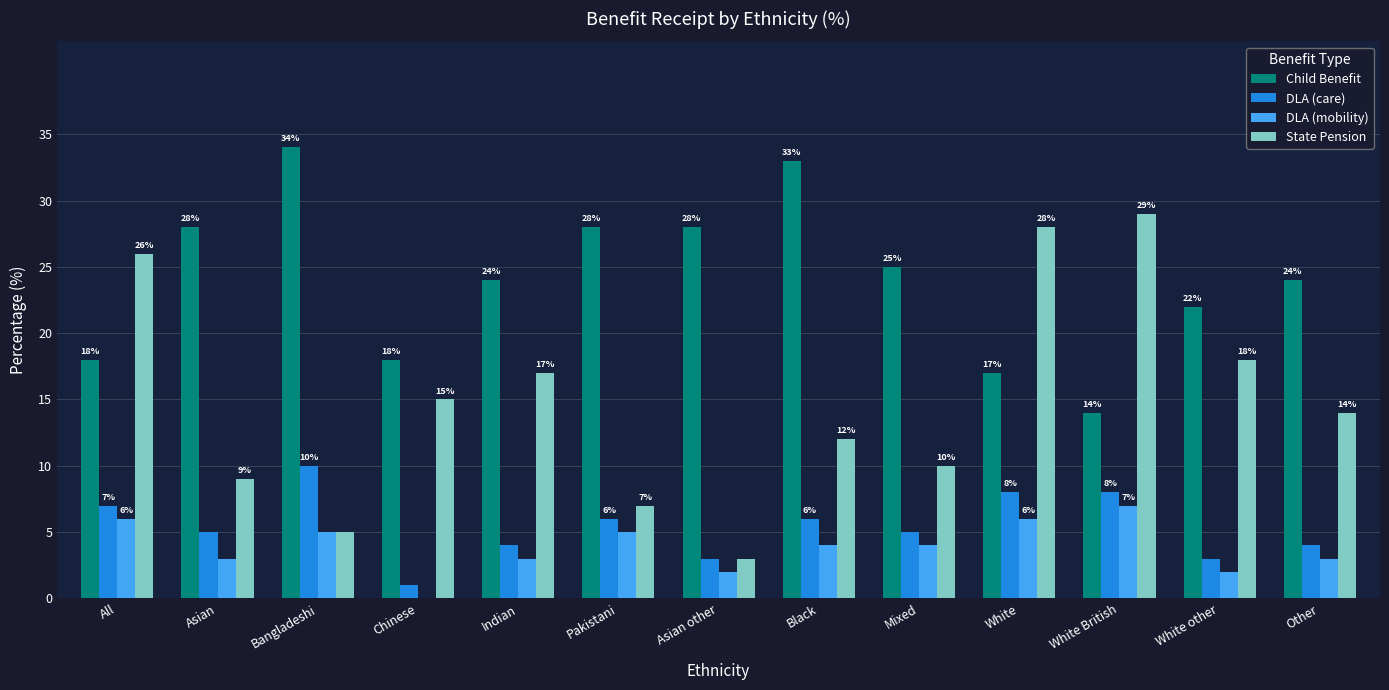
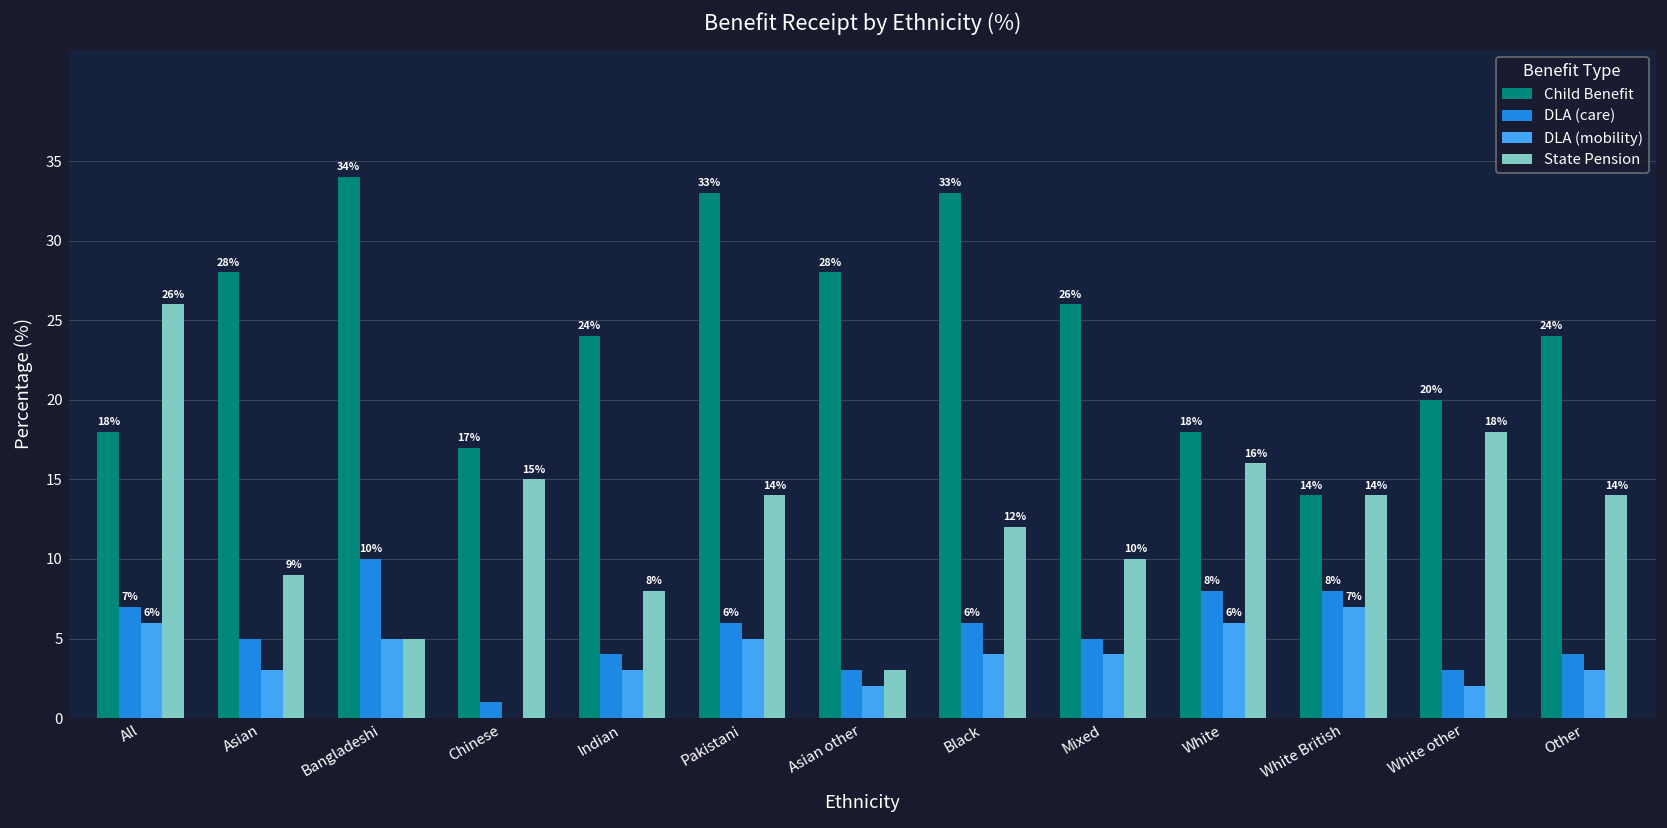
  {
    "Child Benefit": {
      "All": "18%",
      "Asian": "28%",
      "Bangladeshi": "34%",
-     "Chinese": "18%",
+     "Chinese": "17%",
      "Indian": "24%",
-     "Pakistani": "28%",
+     "Pakistani": "33%",
      "Asian other": "28%",
      "Black": "33%",
-     "Mixed": "25%",
-     "White": "17%",
+     "Mixed": "26%",
+     "White": "18%",
      "White British": "14%",
-     "White other": "22%",
+     "White other": "20%",
      "Other": "24%"
    },
    "State Pension": {
      "All": "26%",
      "Asian": "9%",
      "Chinese": "15%",
-     "Indian": "17%",
-     "Pakistani": "7%",
+     "Indian": "8%",
+     "Pakistani": "14%",
      "Black": "12%",
      "Mixed": "10%",
-     "White": "28%",
-     "White British": "29%",
+     "White": "16%",
+     "White British": "14%",
      "White other": "18%",
      "Other": "14%"
    }
  }
